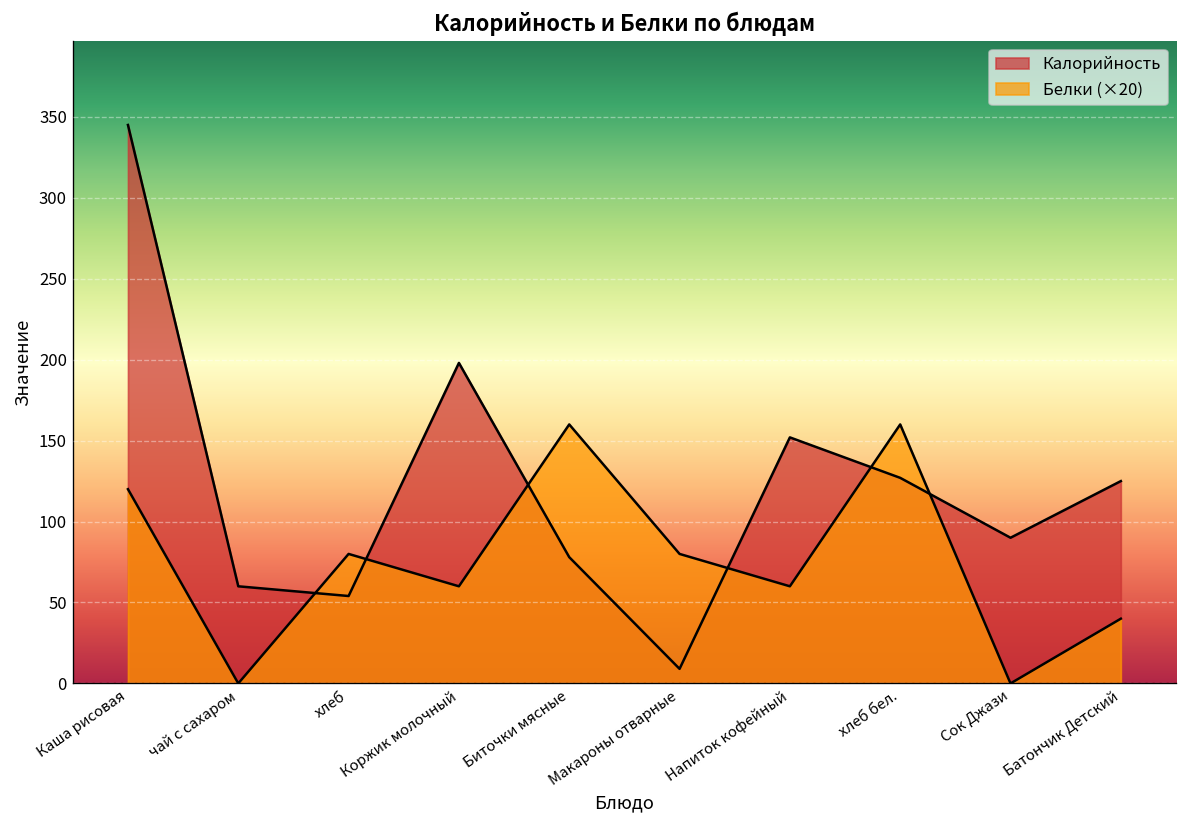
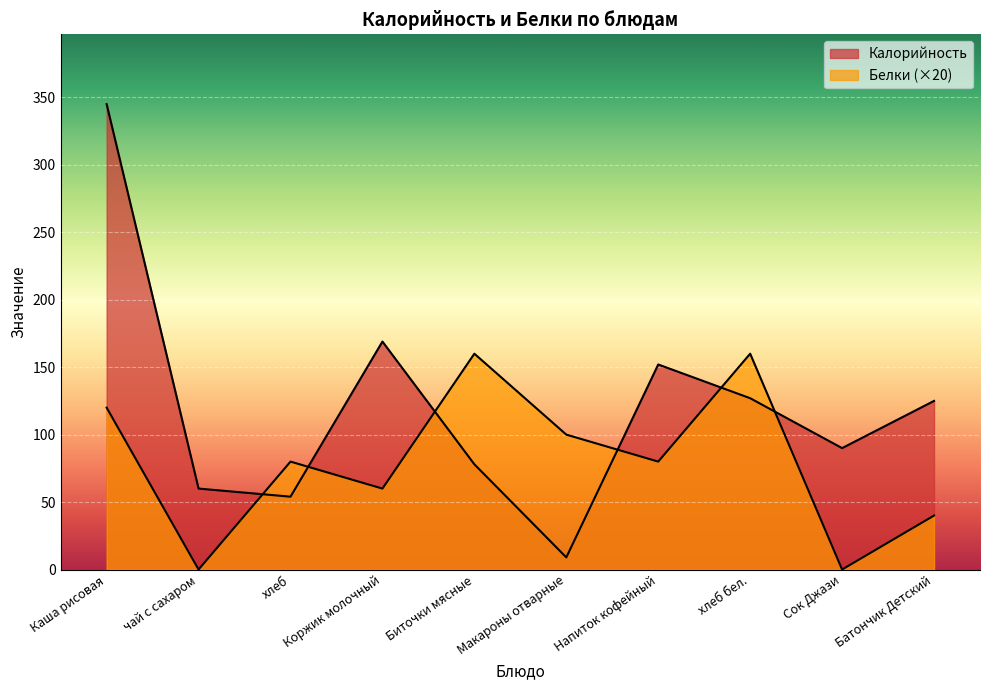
  {
    "Калорийность": {
      "Каша рисовая": 345,
      "чай с сахаром": 60,
      "хлеб": 54,
-     "Коржик молочный": 198,
+     "Коржик молочный": 169,
      "Биточки мясные": 78,
      "Макароны отварные": 9,
      "Напиток кофейный": 152,
      "хлеб бел.": 127,
      "Сок Джази": 90,
      "Батончик Детский": 125
    },
    "Белки (×20)": {
      "Каша рисовая": 120,
      "чай с сахаром": 0,
      "хлеб": 80,
      "Коржик молочный": 60,
      "Биточки мясные": 160,
-     "Макароны отварные": 80,
-     "Напиток кофейный": 60,
+     "Макароны отварные": 100,
+     "Напиток кофейный": 80,
      "хлеб бел.": 160,
      "Сок Джази": 0,
      "Батончик Детский": 40
    }
  }
